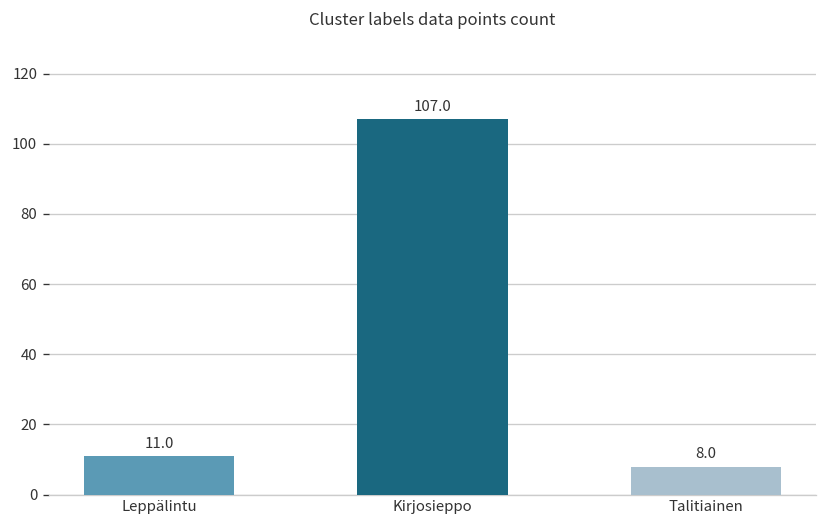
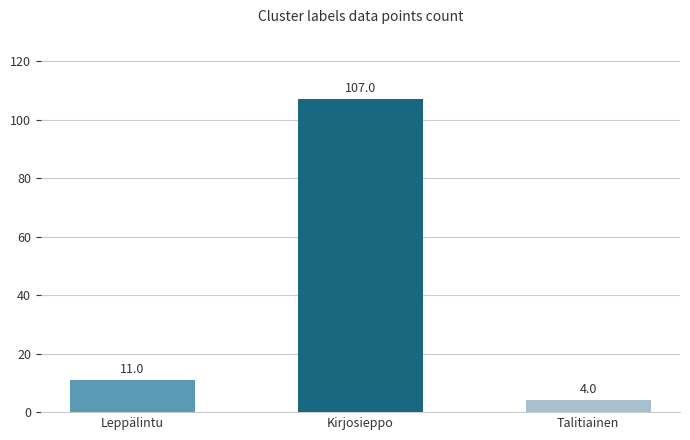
  {
    "Leppälintu": 11.0,
    "Kirjosieppo": 107.0,
-   "Talitiainen": 8.0
+   "Talitiainen": 4.0
  }
